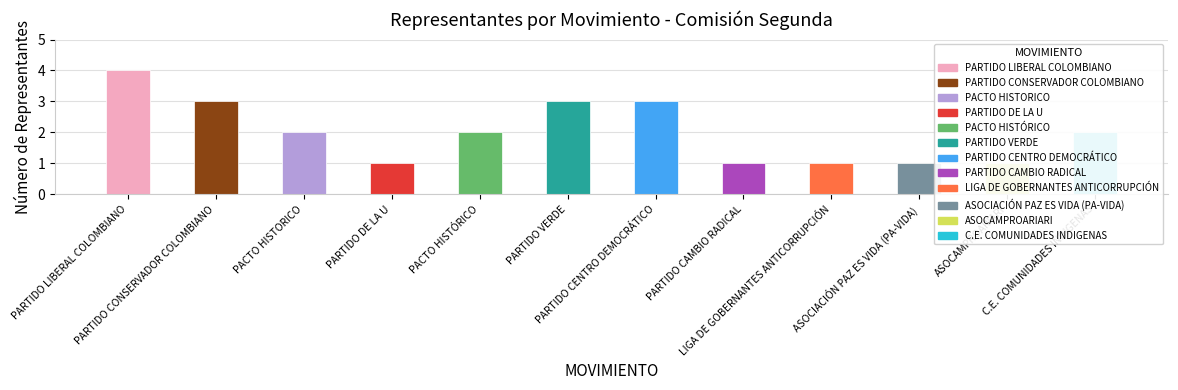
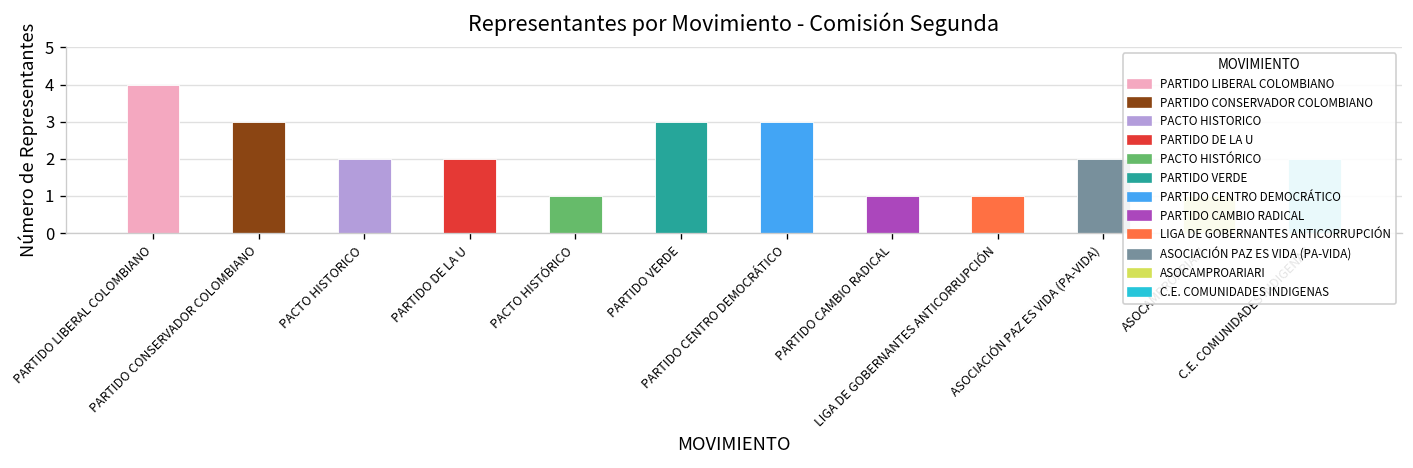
  {
    "PARTIDO LIBERAL COLOMBIANO": 4,
    "PARTIDO CONSERVADOR COLOMBIANO": 3,
    "PACTO HISTORICO": 2,
-   "PARTIDO DE LA U": 1,
-   "PACTO HISTÓRICO": 2,
+   "PARTIDO DE LA U": 2,
+   "PACTO HISTÓRICO": 1,
    "PARTIDO VERDE": 3,
    "PARTIDO CENTRO DEMOCRÁTICO": 3,
    "PARTIDO CAMBIO RADICAL": 1,
    "LIGA DE GOBERNANTES ANTICORRUPCIÓN": 1,
-   "ASOCIACIÓN PAZ ES VIDA (PA-VIDA)": 1
+   "ASOCIACIÓN PAZ ES VIDA (PA-VIDA)": 2
  }
